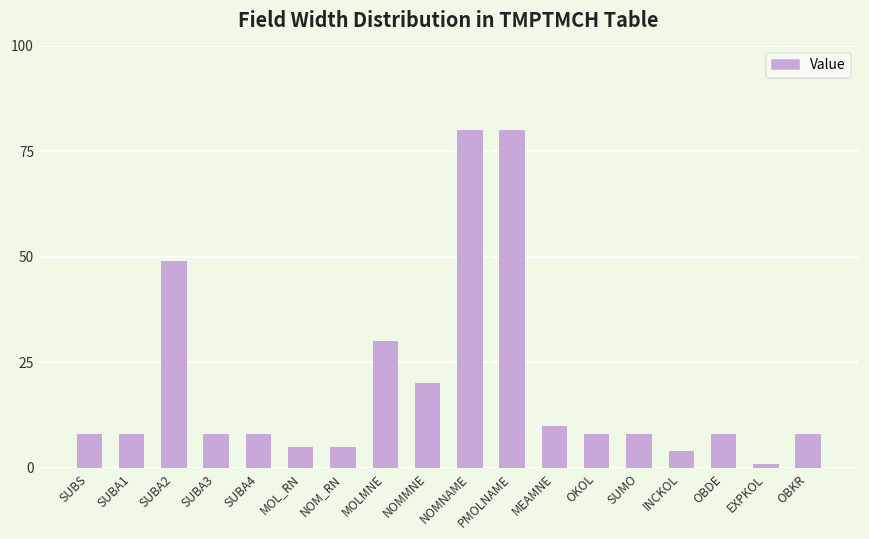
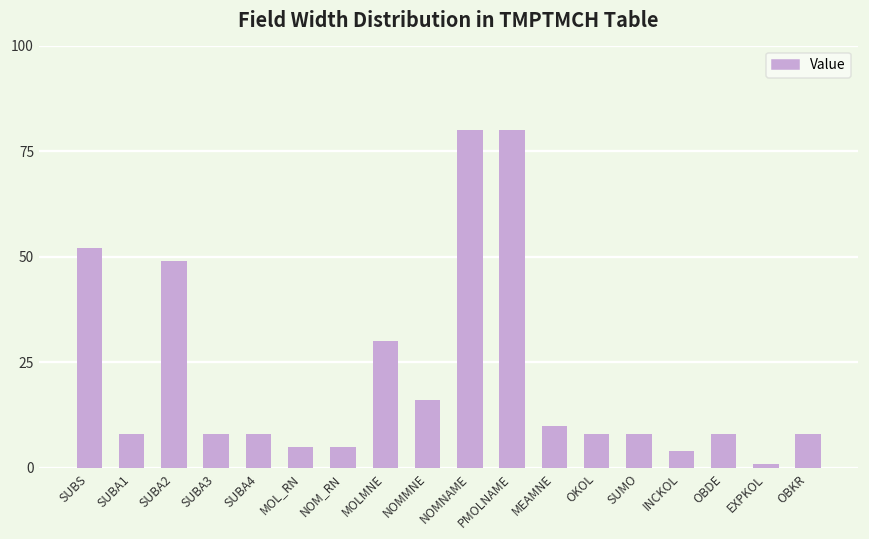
  {
-   "SUBS": 8,
+   "SUBS": 52,
    "SUBA1": 8,
    "SUBA2": 49,
    "SUBA3": 8,
    "SUBA4": 8,
    "MOL_RN": 5,
    "NOM_RN": 5,
    "MOLMNE": 30,
-   "NOMMNE": 20,
+   "NOMMNE": 16,
    "NOMNAME": 80,
    "PMOLNAME": 80,
    "MEAMNE": 10,
    "OKOL": 8,
    "SUMO": 8,
    "INCKOL": 4,
    "OBDE": 8,
    "EXPKOL": 1,
    "OBKR": 8
  }
